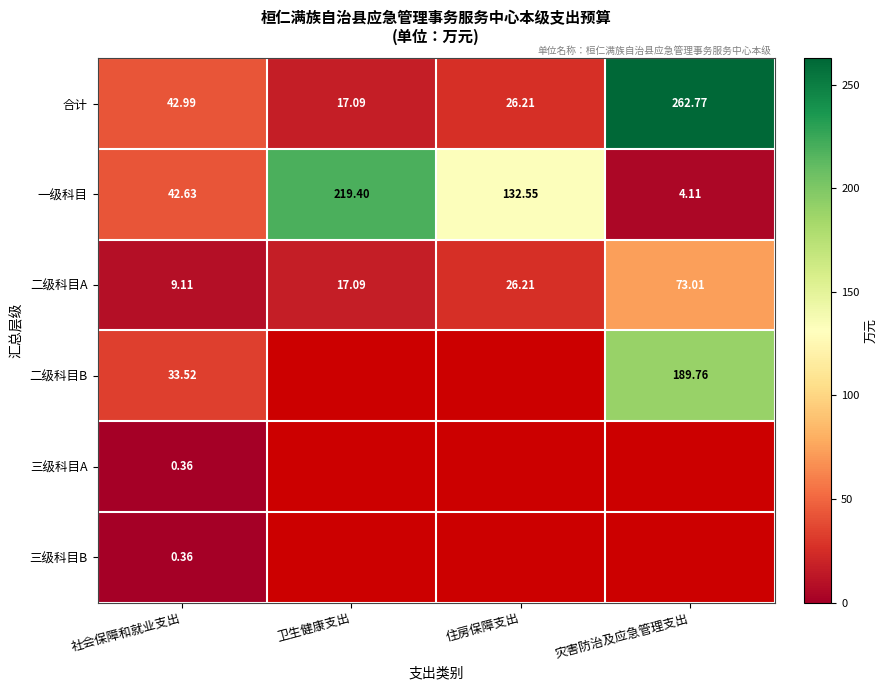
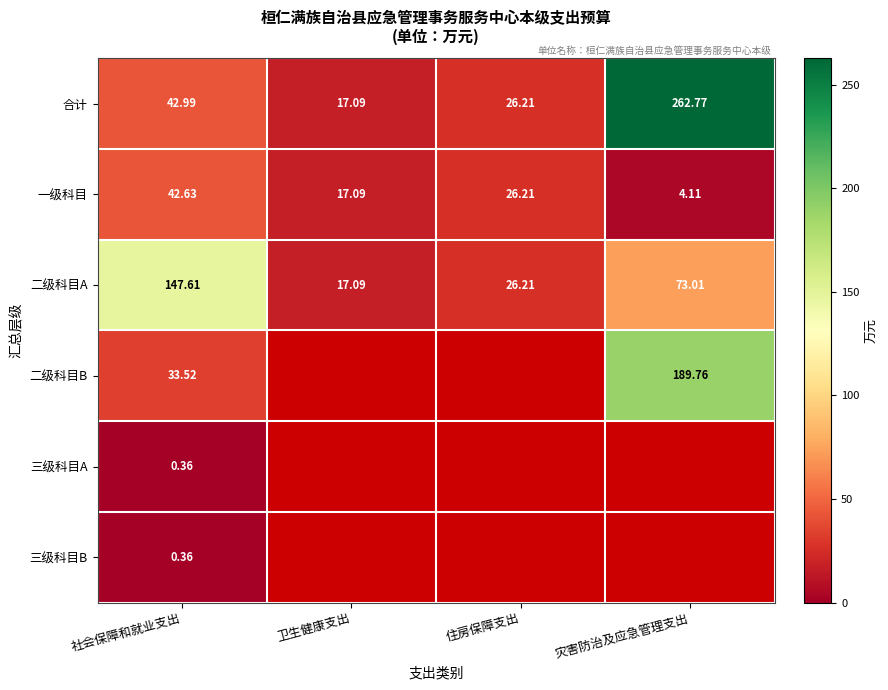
  {
    "合计": {
      "社会保障和就业支出": 42.99,
      "卫生健康支出": 17.09,
      "住房保障支出": 26.21,
      "灾害防治及应急管理支出": 262.77
    },
    "一级科目": {
      "社会保障和就业支出": 42.63,
-     "卫生健康支出": 219.40,
-     "住房保障支出": 132.55,
+     "卫生健康支出": 17.09,
+     "住房保障支出": 26.21,
      "灾害防治及应急管理支出": 4.11
    },
    "二级科目A": {
-     "社会保障和就业支出": 9.11,
+     "社会保障和就业支出": 147.61,
      "卫生健康支出": 17.09,
      "住房保障支出": 26.21,
      "灾害防治及应急管理支出": 73.01
    },
    "二级科目B": {
      "社会保障和就业支出": 33.52,
      "灾害防治及应急管理支出": 189.76
    },
    "三级科目A": {
      "社会保障和就业支出": 0.36
    },
    "三级科目B": {
      "社会保障和就业支出": 0.36
    }
  }
